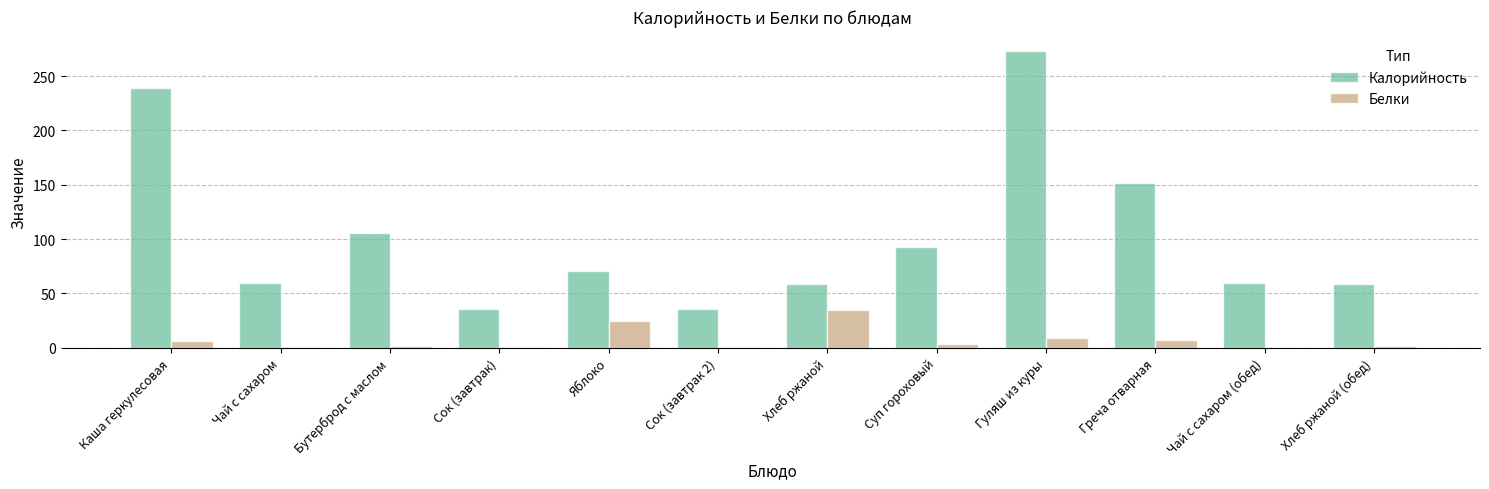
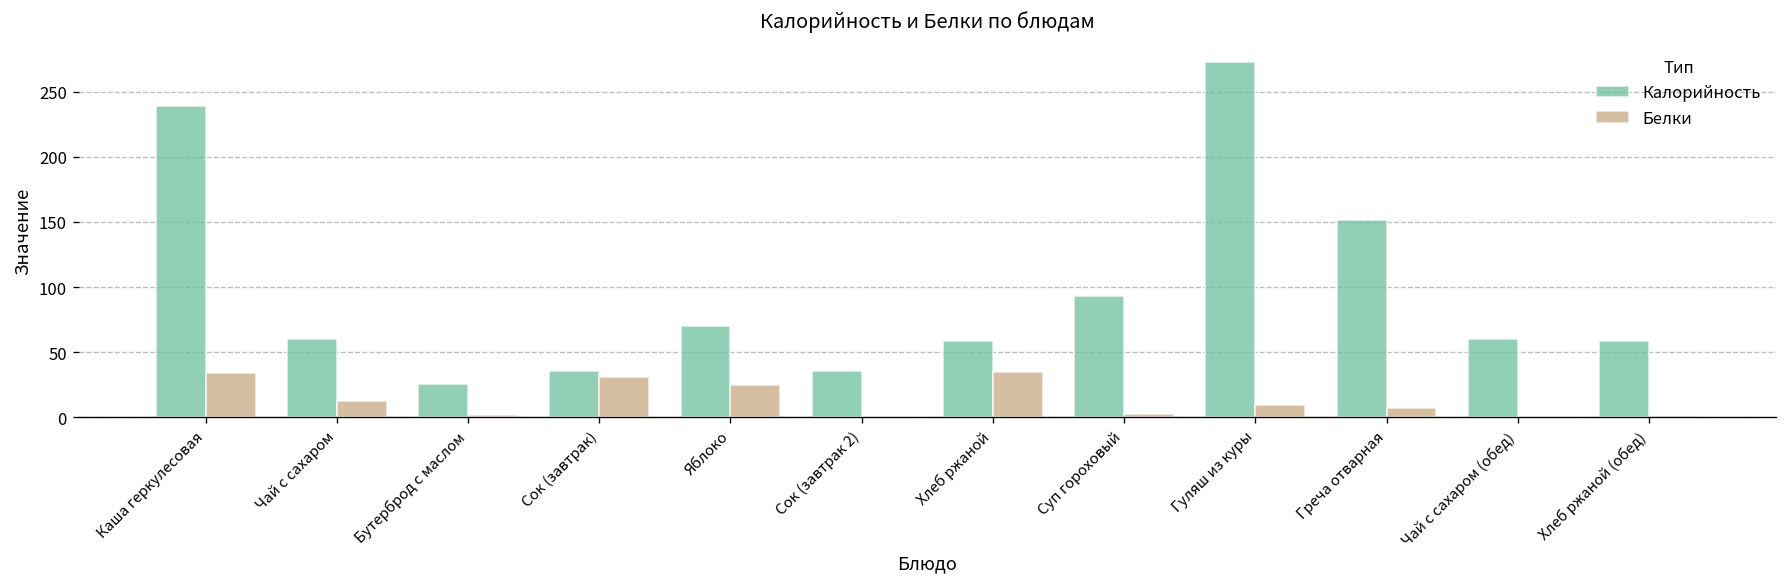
  {
    "Калорийность": {
      "Каша геркулесовая": 239,
      "Чай с сахаром": 60,
-     "Бутерброд с маслом": 106,
+     "Бутерброд с маслом": 25,
      "Сок (завтрак)": 36,
      "Яблоко": 70,
      "Сок (завтрак 2)": 36,
      "Хлеб ржаной": 59,
      "Суп гороховый": 93,
      "Гуляш из куры": 273,
      "Греча отварная": 152,
      "Чай с сахаром (обед)": 60,
      "Хлеб ржаной (обед)": 59
    },
    "Белки": {
-     "Каша геркулесовая": 6,
-     "Чай с сахаром": 1,
-     "Сок (завтрак)": 1,
+     "Каша геркулесовая": 34,
+     "Чай с сахаром": 13,
+     "Сок (завтрак)": 31,
      "Яблоко": 25,
      "Хлеб ржаной": 35,
      "Суп гороховый": 3,
      "Гуляш из куры": 9,
      "Греча отварная": 7
    }
  }
